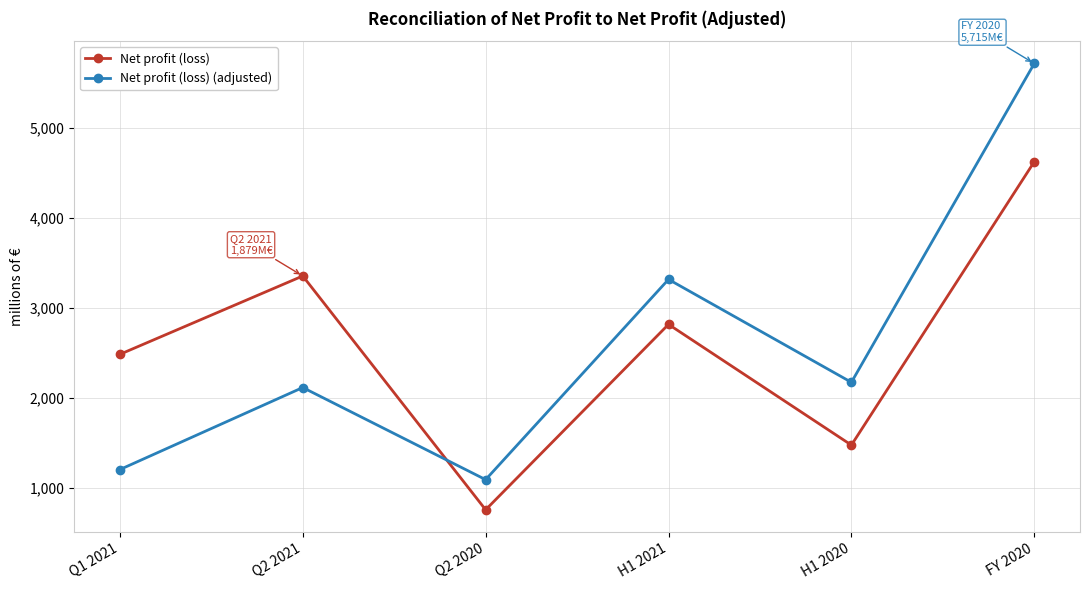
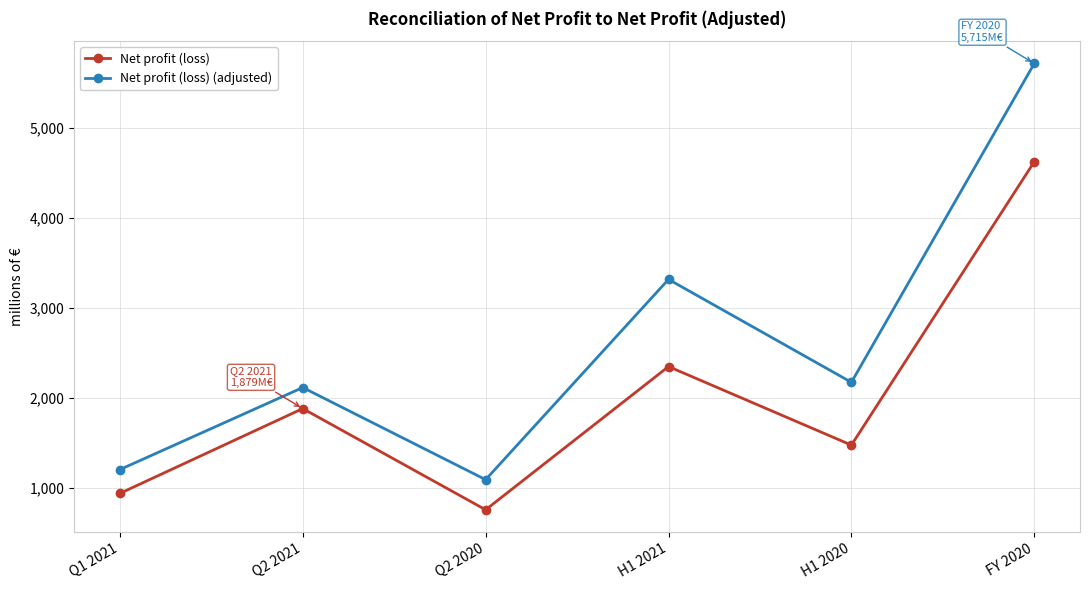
  {
    "Net profit (loss)": {
-     "Q1 2021": "2,500",
-     "Q2 2021": "3,400",
+     "Q1 2021": "900",
+     "Q2 2021": "1,900",
      "Q2 2020": "800",
-     "H1 2021": "2,800",
+     "H1 2021": "2,300",
      "H1 2020": "1,500",
      "FY 2020": "4,600"
    },
    "Net profit (loss) (adjusted)": {
      "Q1 2021": "1,200",
      "Q2 2021": "2,100",
      "Q2 2020": "1,100",
      "H1 2021": "3,300",
      "H1 2020": "2,200"
    }
  }
